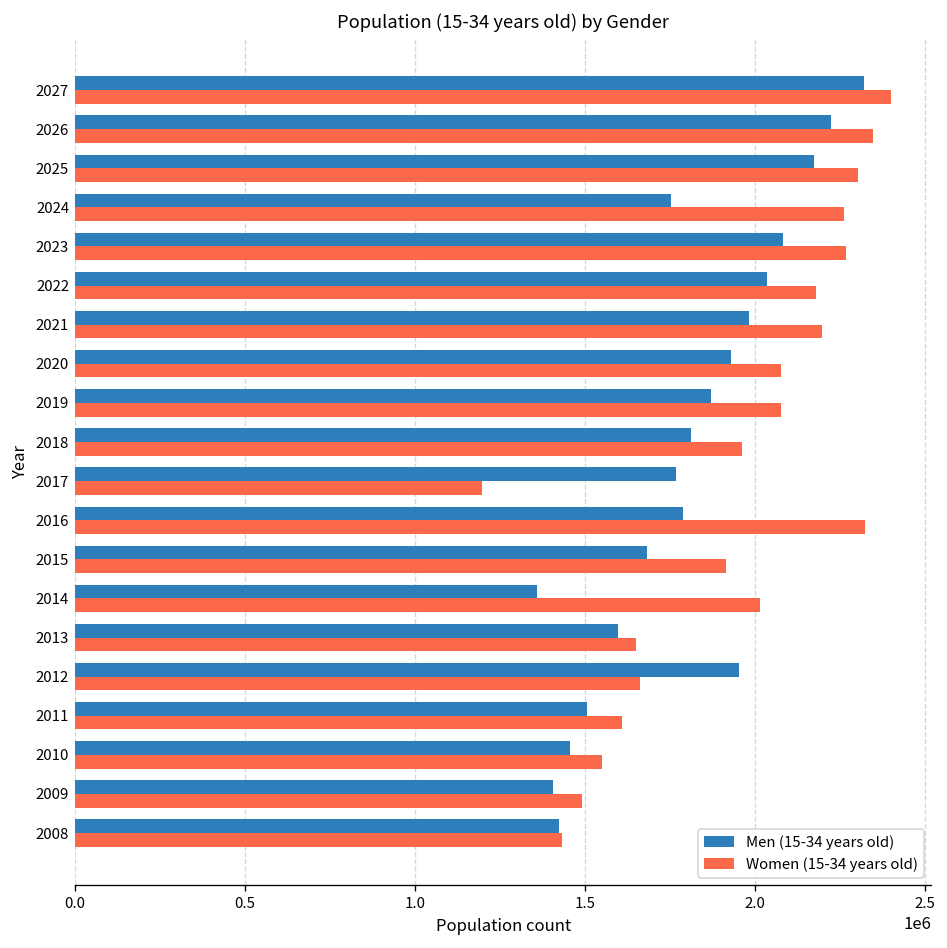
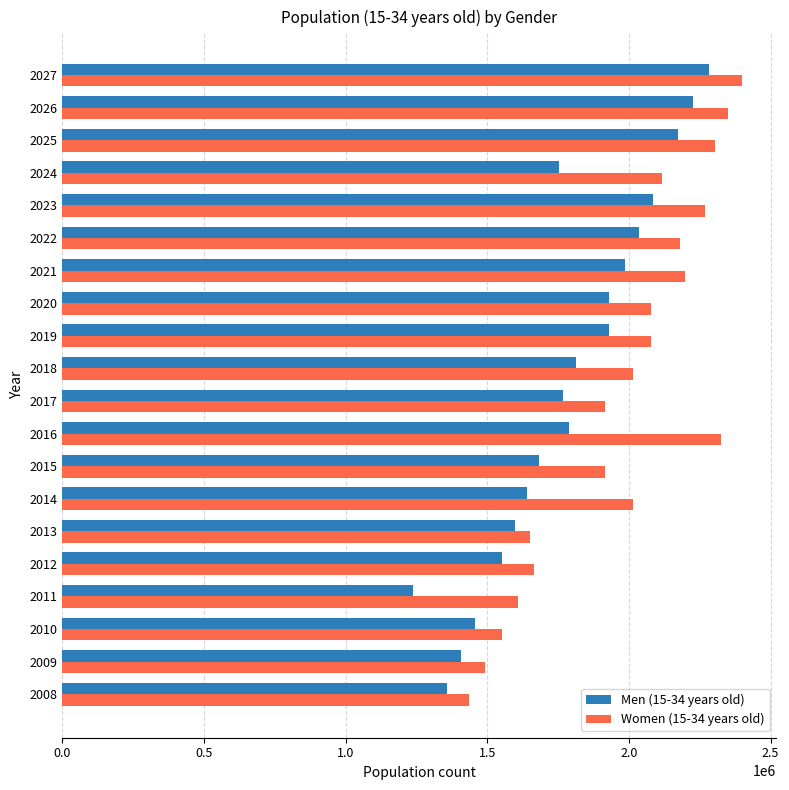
  {
    "Men (15-34 years old)": {
-     "2027": 2320000,
+     "2027": 2280000,
      "2026": 2230000,
      "2025": 2170000,
      "2024": 1750000,
      "2023": 2080000,
      "2022": 2040000,
      "2021": 1980000,
      "2020": 1930000,
-     "2019": 1870000,
+     "2019": 1930000,
      "2018": 1810000,
      "2017": 1770000,
      "2016": 1790000,
      "2015": 1680000,
-     "2014": 1360000,
+     "2014": 1640000,
      "2013": 1600000,
-     "2012": 1950000,
-     "2011": 1510000,
+     "2012": 1550000,
+     "2011": 1240000,
      "2010": 1460000,
      "2009": 1410000,
-     "2008": 1420000
+     "2008": 1360000
    },
    "Women (15-34 years old)": {
      "2027": 2400000,
      "2026": 2350000,
      "2025": 2300000,
-     "2024": 2260000,
+     "2024": 2120000,
      "2023": 2270000,
      "2022": 2180000,
      "2021": 2200000,
      "2020": 2080000,
      "2019": 2080000,
-     "2018": 1960000,
-     "2017": 1200000,
+     "2018": 2010000,
+     "2017": 1910000,
      "2016": 2320000,
      "2015": 1920000,
      "2014": 2020000,
      "2013": 1650000,
      "2012": 1660000,
      "2011": 1610000,
      "2010": 1550000,
      "2009": 1490000,
      "2008": 1430000
    }
  }
